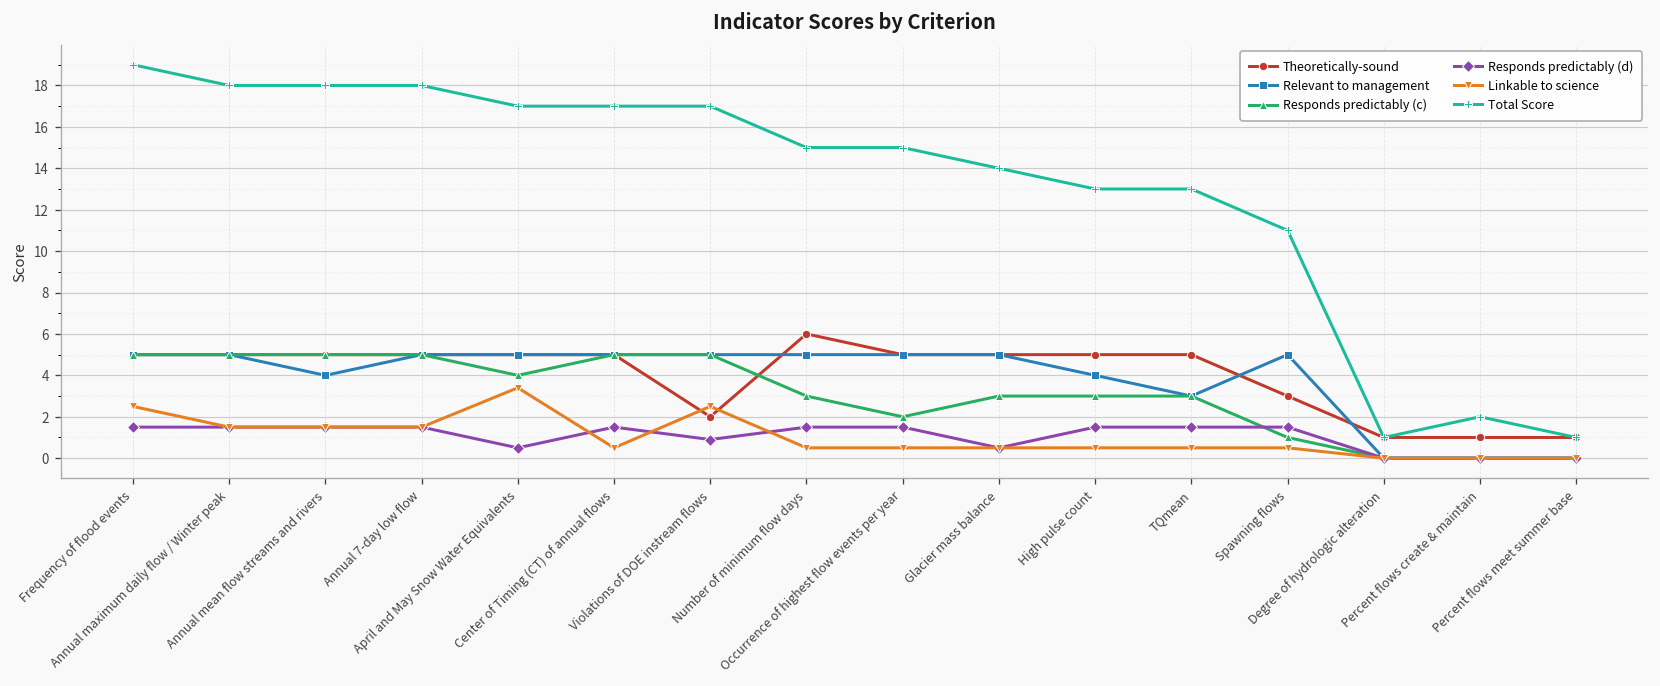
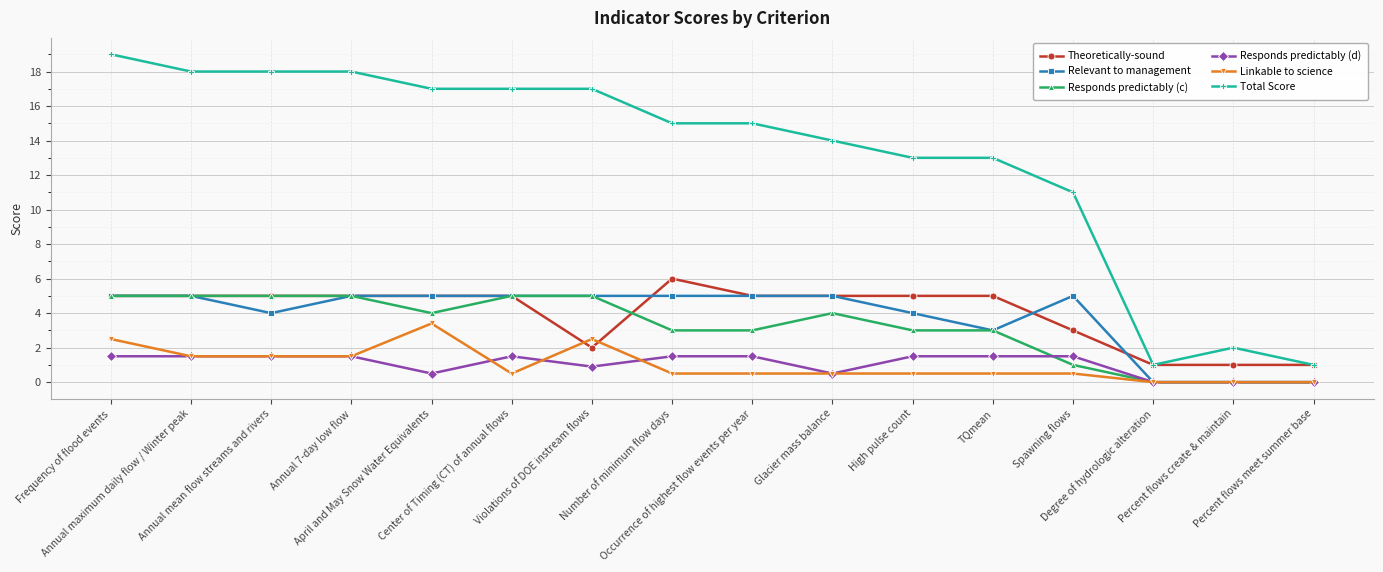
  {
    "Theoretically-sound": {
      "Violations of DOE instream flows": 2,
      "Number of minimum flow days": 6,
      "High pulse count": 5,
      "TQmean": 5,
      "Spawning flows": 3,
      "Percent flows create & maintain": 1
    },
    "Relevant to management": {
      "Annual mean flow streams and rivers": 4,
      "Number of minimum flow days": 5,
      "High pulse count": 4,
      "Spawning flows": 5
    },
    "Responds predictably (c)": {
      "April and May Snow Water Equivalents": 4,
      "Number of minimum flow days": 3,
-     "Occurrence of highest flow events per year": 2,
-     "Glacier mass balance": 3,
+     "Occurrence of highest flow events per year": 3,
+     "Glacier mass balance": 4,
      "High pulse count": 3,
      "Spawning flows": 1
    },
    "Responds predictably (d)": {
      "Frequency of flood events": 1.5,
      "April and May Snow Water Equivalents": 0.5,
      "Center of Timing (CT) of annual flows": 1.5,
      "Violations of DOE instream flows": 1,
      "Number of minimum flow days": 1.5,
      "Occurrence of highest flow events per year": 1.5,
      "High pulse count": 1.5,
      "TQmean": 1.5,
      "Spawning flows": 1.5
    },
    "Linkable to science": {
      "Frequency of flood events": 2.5,
      "April and May Snow Water Equivalents": 3.4,
      "Center of Timing (CT) of annual flows": 0.5,
      "Violations of DOE instream flows": 2.5,
      "Number of minimum flow days": 0.5,
      "Occurrence of highest flow events per year": 0.5,
      "High pulse count": 0.5,
      "TQmean": 0.5,
      "Spawning flows": 0.5
    },
    "Total Score": {
      "Frequency of flood events": 19,
      "Annual maximum daily flow / Winter peak": 18,
      "Annual mean flow streams and rivers": 18,
      "Annual 7-day low flow": 18,
      "April and May Snow Water Equivalents": 17,
      "Center of Timing (CT) of annual flows": 17,
      "Violations of DOE instream flows": 17,
      "Number of minimum flow days": 15,
      "Occurrence of highest flow events per year": 15,
      "Glacier mass balance": 14,
      "High pulse count": 13,
      "TQmean": 13,
      "Spawning flows": 11,
      "Percent flows create & maintain": 2
    }
  }
